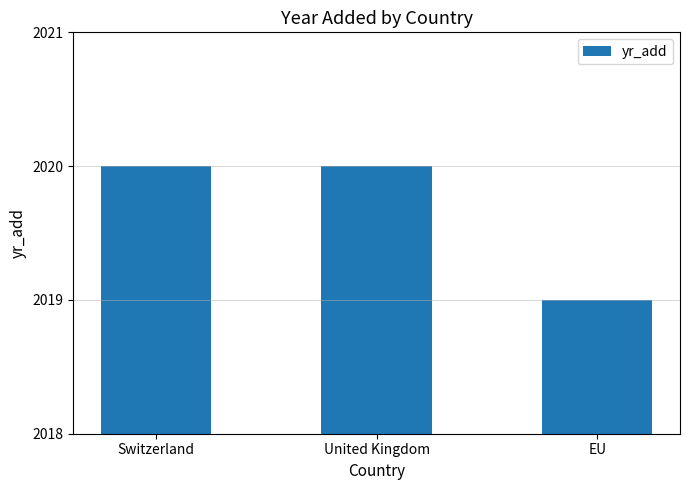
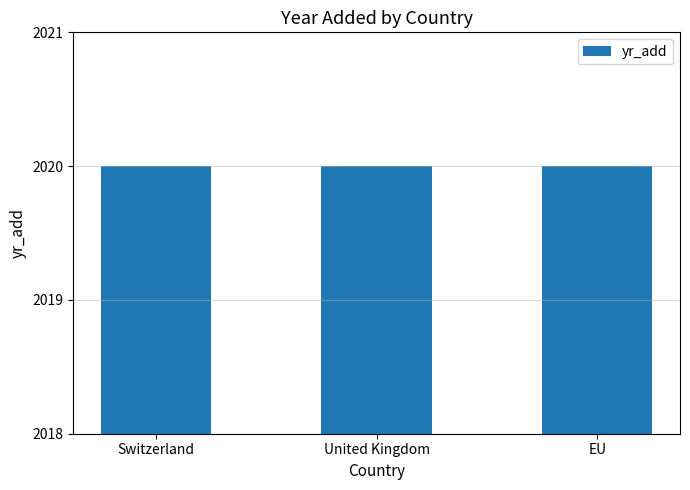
  {
    "Switzerland": 2020,
    "United Kingdom": 2020,
-   "EU": 2019
+   "EU": 2020
  }
